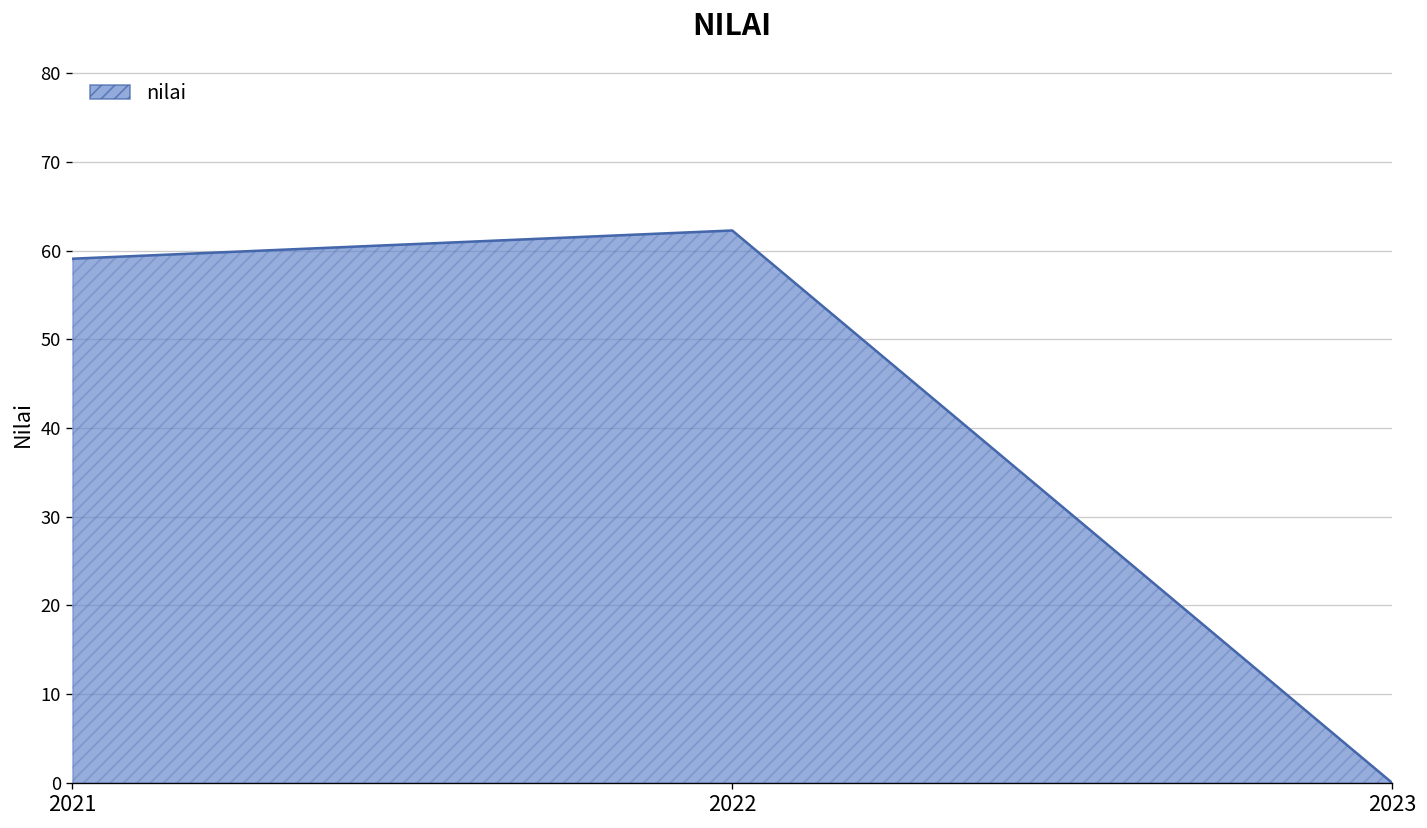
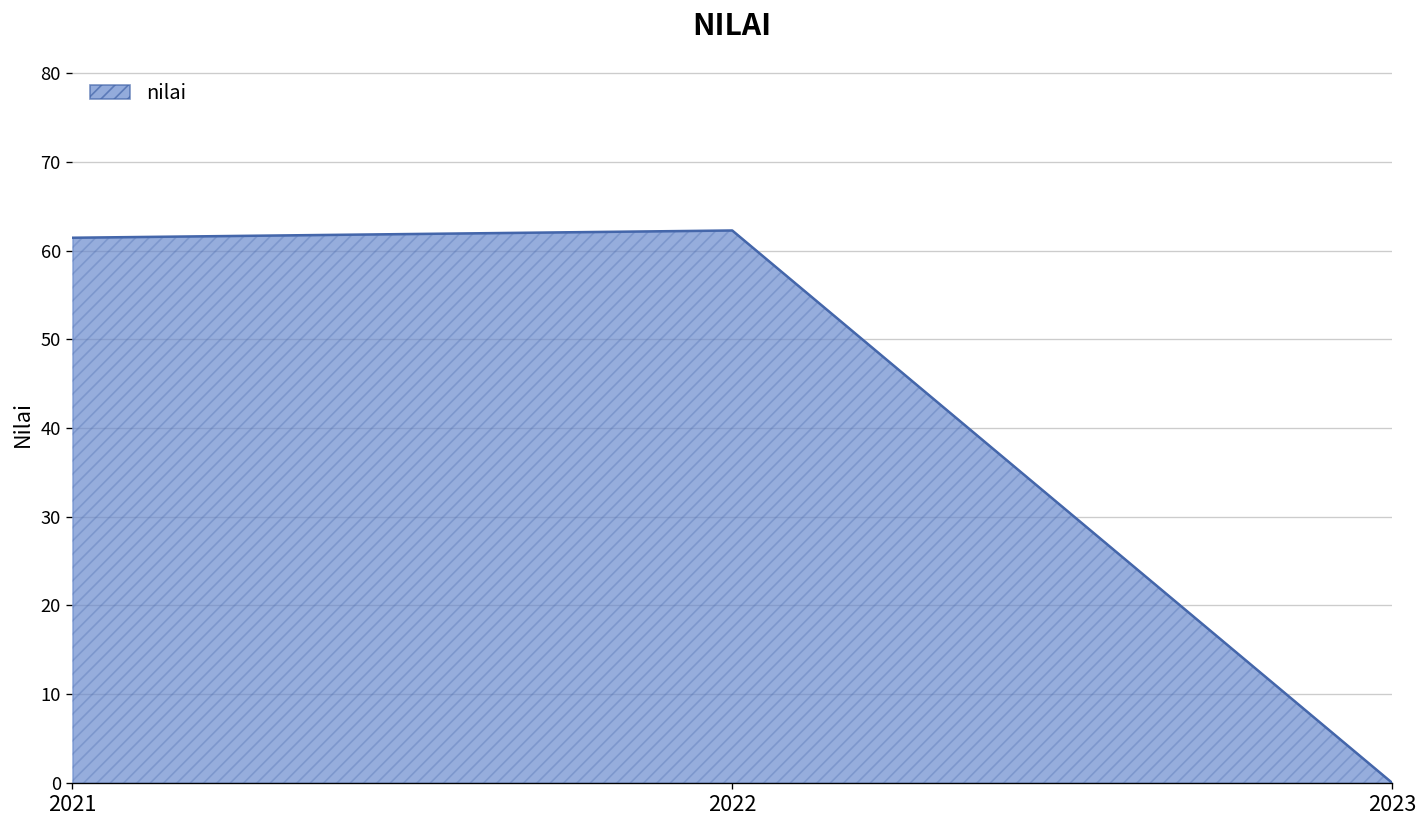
  {
-   "2021": 59,
+   "2021": 61,
    "2022": 62,
    "2023": 0
  }
